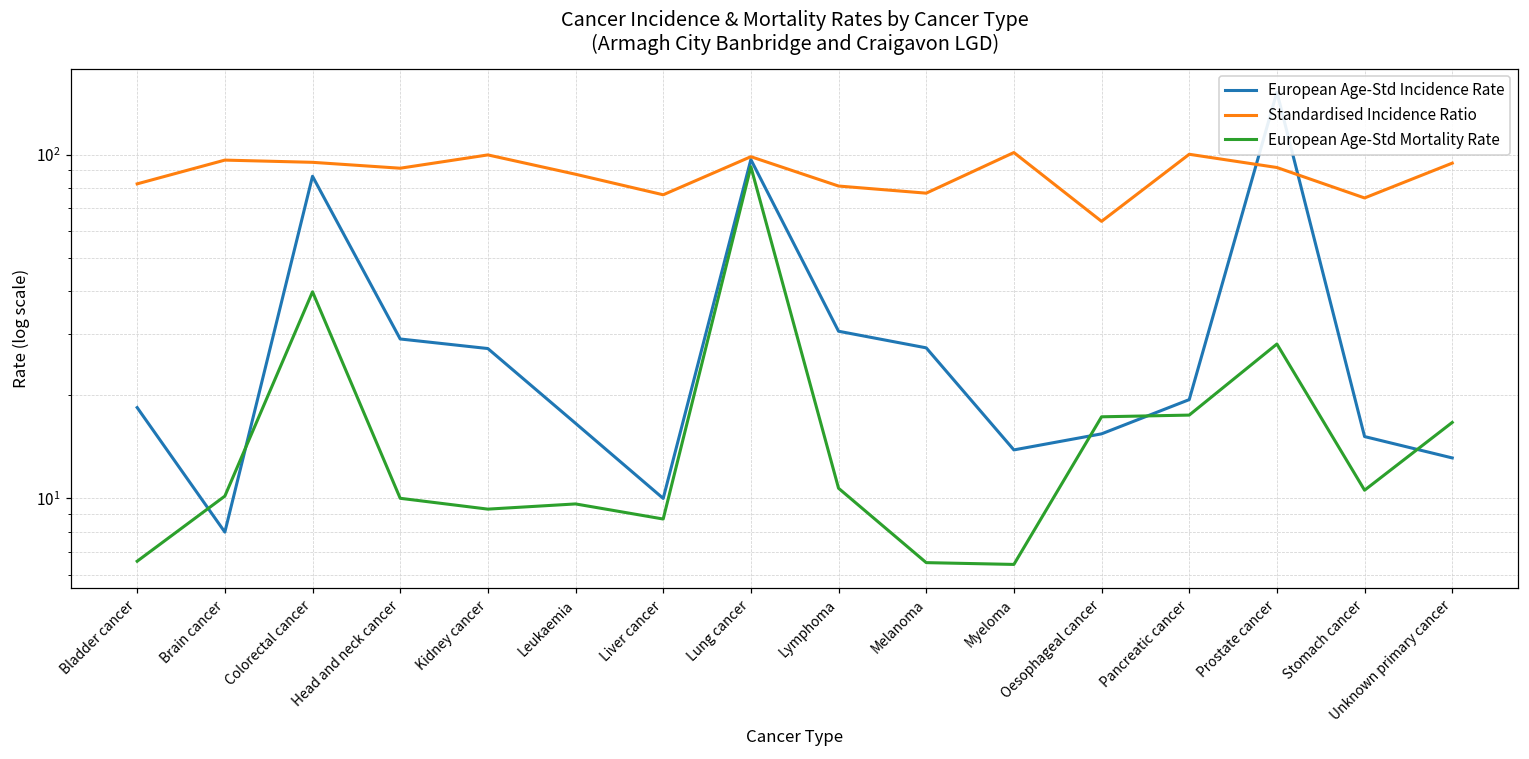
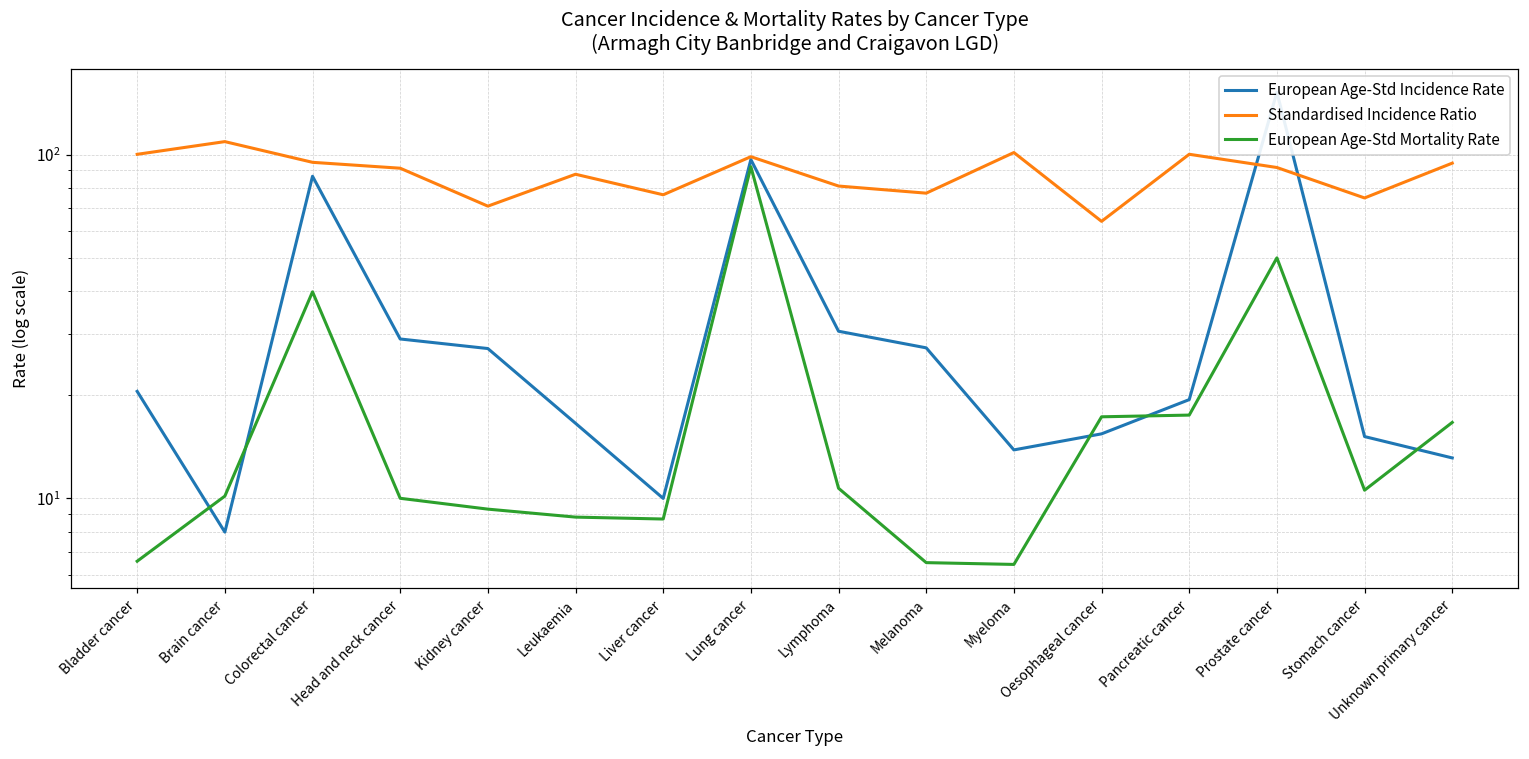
  {
    "European Age-Std Incidence Rate": {
-     "Bladder cancer": 18,
+     "Bladder cancer": 20,
      "Brain cancer": 8,
      "Colorectal cancer": 87,
      "Head and neck cancer": 29,
      "Kidney cancer": 27,
      "Leukaemia": 17,
      "Liver cancer": 10,
      "Lung cancer": 97,
      "Lymphoma": 31,
      "Melanoma": 27,
      "Myeloma": 14,
      "Oesophageal cancer": 15,
      "Pancreatic cancer": 19,
      "Stomach cancer": 15,
      "Unknown primary cancer": 13
    },
    "Standardised Incidence Ratio": {
-     "Bladder cancer": 82,
-     "Brain cancer": 96,
+     "Bladder cancer": 100,
+     "Brain cancer": 109,
      "Colorectal cancer": 95,
      "Head and neck cancer": 91,
-     "Kidney cancer": 100,
+     "Kidney cancer": 71,
      "Leukaemia": 88,
      "Liver cancer": 76,
      "Lung cancer": 99,
      "Lymphoma": 81,
      "Melanoma": 77,
      "Myeloma": 101,
      "Oesophageal cancer": 64,
      "Pancreatic cancer": 100,
      "Prostate cancer": 92,
      "Stomach cancer": 75,
      "Unknown primary cancer": 94
    },
    "European Age-Std Mortality Rate": {
      "Bladder cancer": 6.6,
      "Brain cancer": 10.2,
      "Colorectal cancer": 40,
      "Head and neck cancer": 10.0,
      "Kidney cancer": 9.3,
-     "Leukaemia": 9.6,
+     "Leukaemia": 8.8,
      "Liver cancer": 8.7,
      "Lung cancer": 92,
      "Lymphoma": 10.7,
      "Melanoma": 6.5,
      "Myeloma": 6.4,
      "Oesophageal cancer": 17,
      "Pancreatic cancer": 17,
-     "Prostate cancer": 28,
+     "Prostate cancer": 50,
      "Stomach cancer": 10.6,
      "Unknown primary cancer": 17
    }
  }
